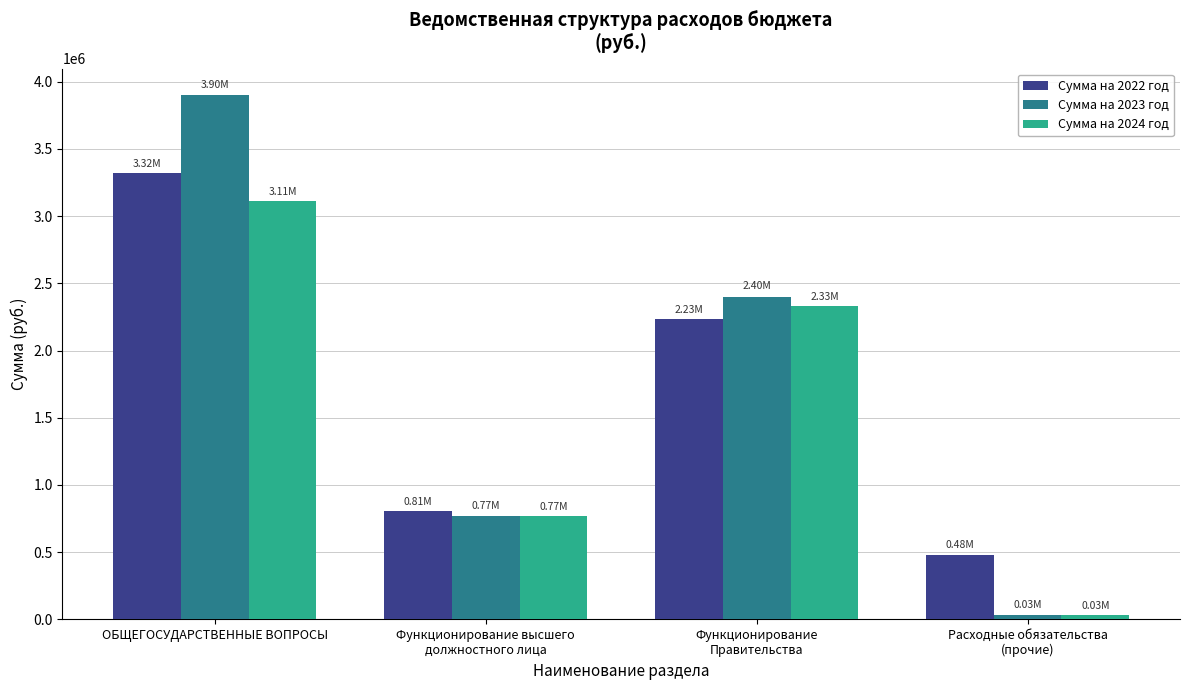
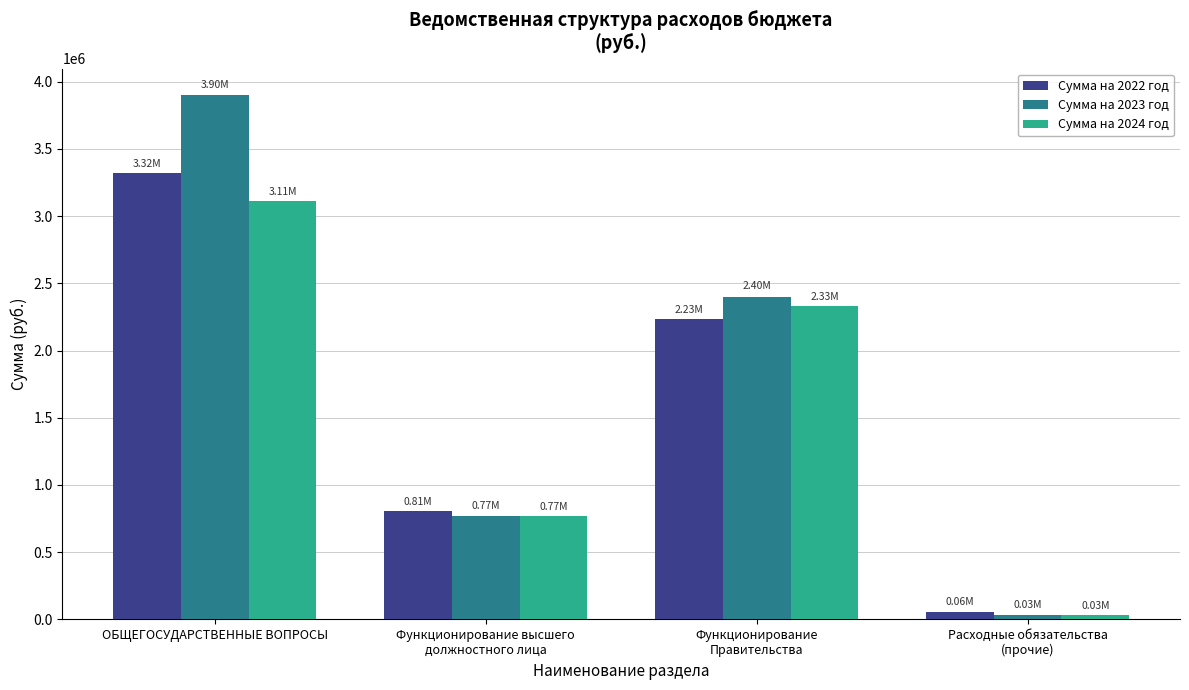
  {
    "Сумма на 2022 год": {
      "ОБЩЕГОСУДАРСТВЕННЫЕ ВОПРОСЫ": "3.32M",
      "Функционирование высшего должностного лица": "0.81M",
      "Функционирование Правительства": "2.23M",
-     "Расходные обязательства (прочие)": "0.48M"
+     "Расходные обязательства (прочие)": "0.06M"
    }
  }
